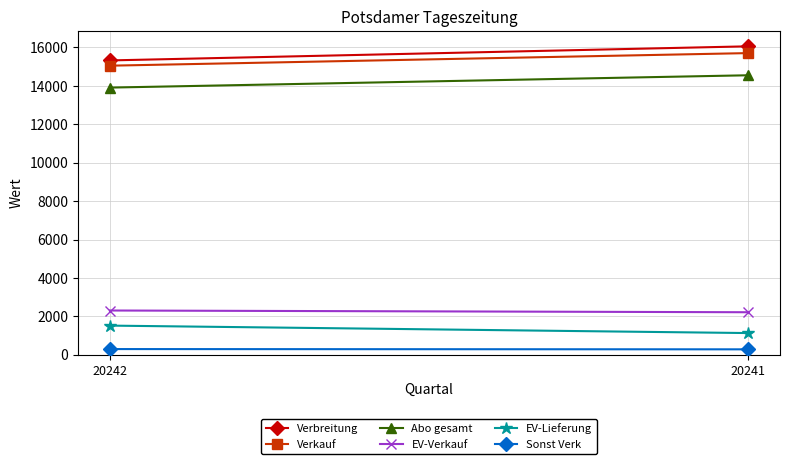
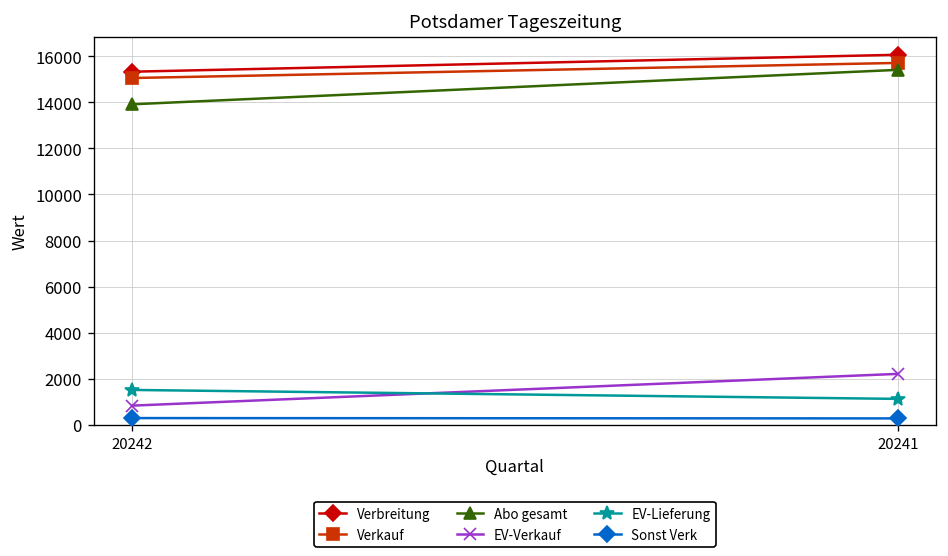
  {
    "Abo gesamt": {
      "20242": 13900,
-     "20241": 14600
+     "20241": 15400
    },
    "EV-Verkauf": {
-     "20242": 2300,
+     "20242": 800,
      "20241": 2200
    },
    "EV-Lieferung": {
      "20242": 1500,
      "20241": 1100
    },
    "Sonst Verk": {
      "20242": 300,
      "20241": 300
    }
  }
